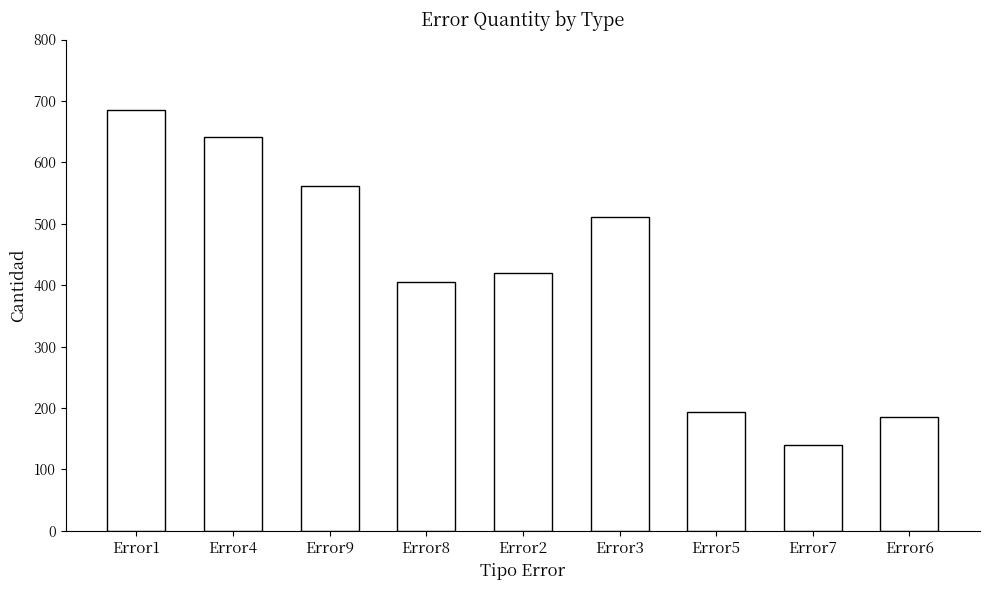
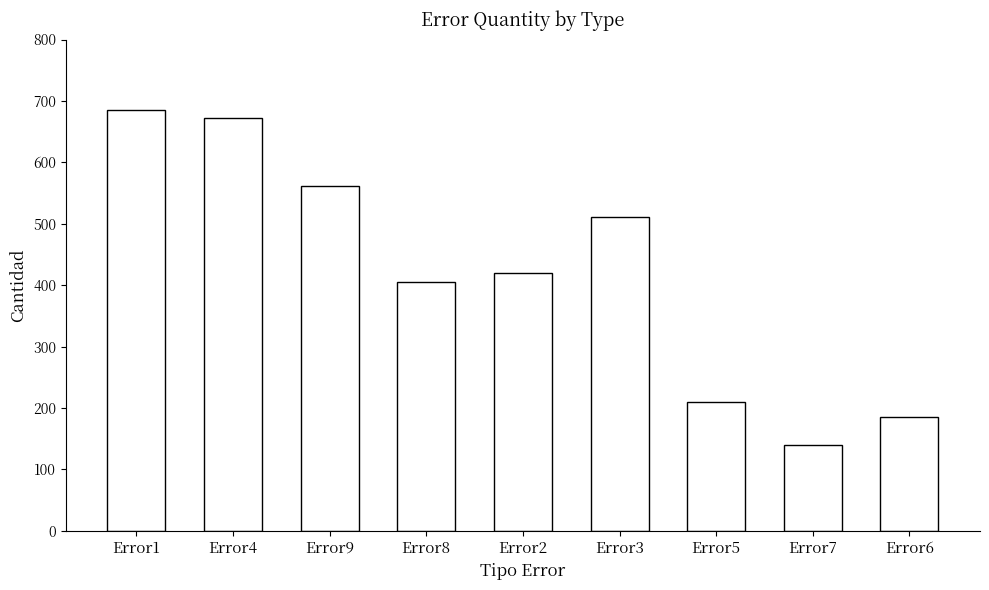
  {
    "Error1": 690,
-   "Error4": 640,
+   "Error4": 670,
    "Error9": 560,
    "Error8": 410,
    "Error2": 420,
    "Error3": 510,
-   "Error5": 190,
+   "Error5": 210,
    "Error7": 140,
    "Error6": 190
  }
